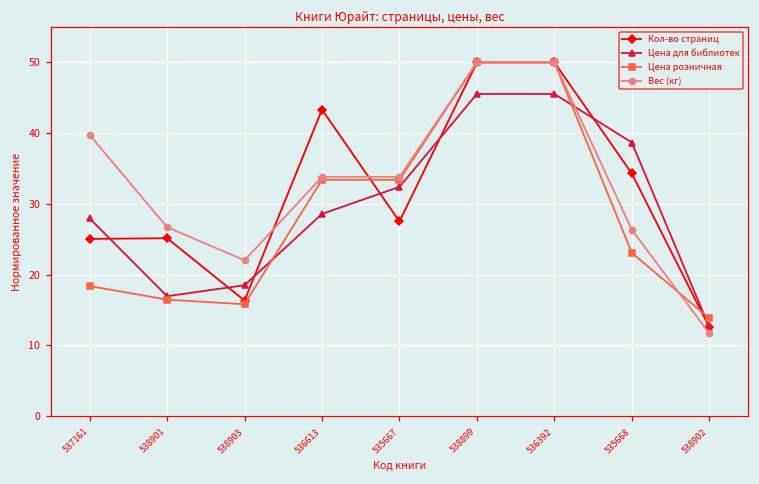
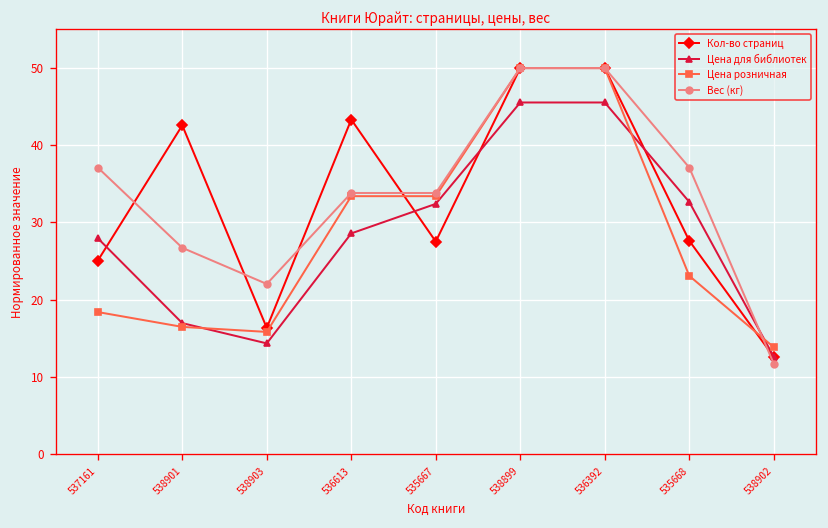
  {
    "Кол-во страниц": {
      "537161": 25,
-     "538901": 25,
+     "538901": 43,
      "538903": 16,
      "536613": 43,
      "535667": 28,
-     "535668": 34
+     "535668": 28
    },
    "Цена для библиотек": {
      "537161": 28,
      "538901": 17,
-     "538903": 19,
+     "538903": 14,
      "536613": 29,
      "535667": 32,
      "538899": 46,
      "536392": 46,
-     "535668": 39
+     "535668": 33
    },
    "Цена розничная": {
      "537161": 18,
      "538901": 16,
      "538903": 16,
      "536613": 33,
      "535667": 33,
      "535668": 23,
      "538902": 14
    },
    "Вес (кг)": {
-     "537161": 40,
+     "537161": 37,
      "538901": 27,
      "538903": 22,
      "536613": 34,
      "535667": 34,
-     "535668": 26,
+     "535668": 37,
      "538902": 12
    }
  }
